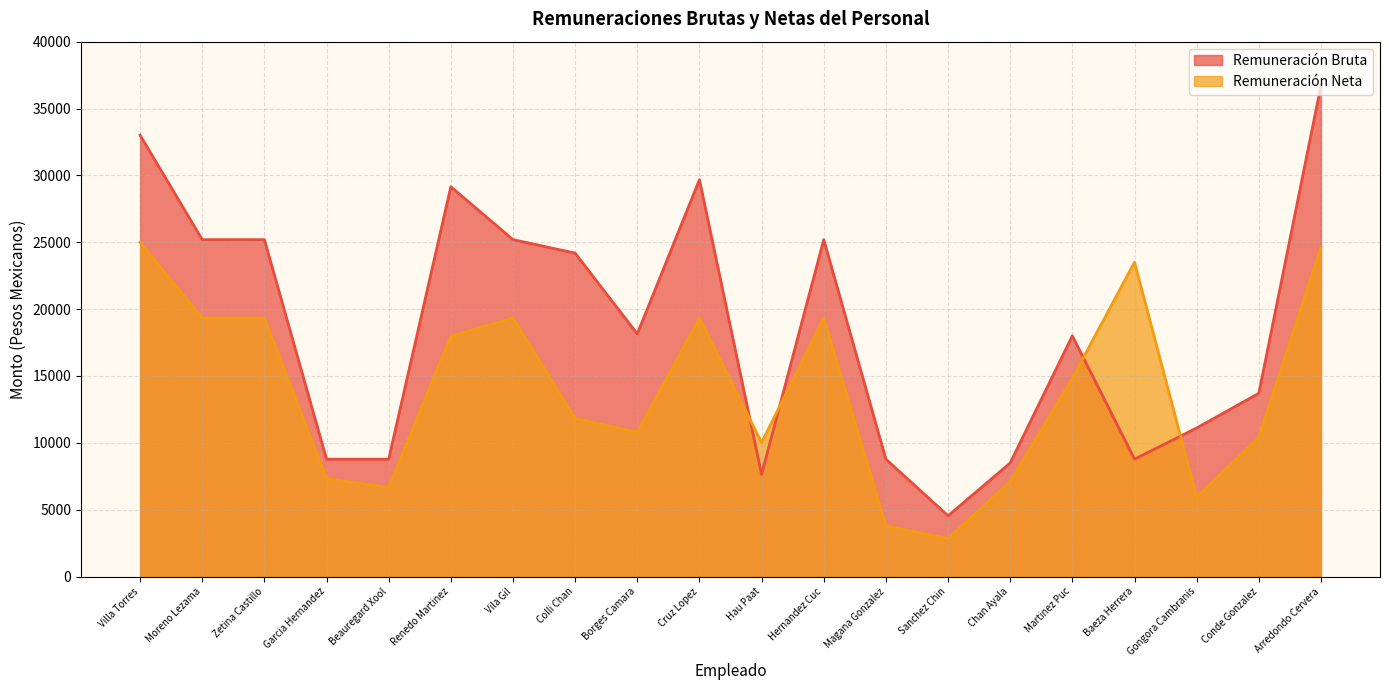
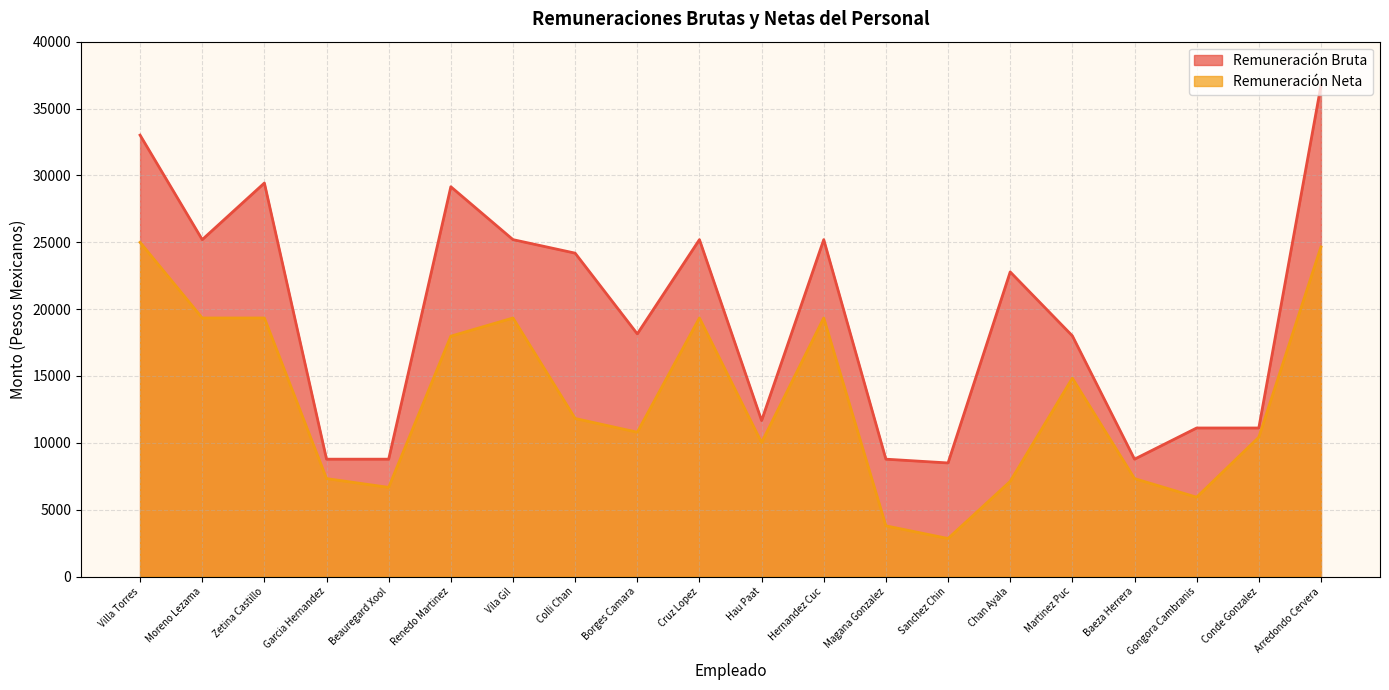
  {
    "Remuneración Bruta": {
      "Villa Torres": 33000,
      "Moreno Lezama": 25200,
-     "Zetina Castillo": 25200,
+     "Zetina Castillo": 29400,
      "Garcia Hernandez": 8800,
      "Beauregard Xool": 8800,
      "Renedo Martinez": 29200,
      "Vila Gil": 25200,
      "Colli Chan": 24200,
      "Borges Camara": 18100,
-     "Cruz Lopez": 29700,
-     "Hau Paat": 7600,
+     "Cruz Lopez": 25200,
+     "Hau Paat": 11700,
      "Hernandez Cuc": 25200,
      "Magana Gonzalez": 8800,
-     "Sanchez Chin": 4500,
-     "Chan Ayala": 8500,
+     "Sanchez Chin": 8500,
+     "Chan Ayala": 22800,
      "Martinez Puc": 18000,
      "Baeza Herrera": 8800,
      "Gongora Cambranis": 11100,
-     "Conde Gonzalez": 13700
+     "Conde Gonzalez": 11100
    },
    "Remuneración Neta": {
      "Villa Torres": 25000,
      "Moreno Lezama": 19300,
      "Zetina Castillo": 19300,
      "Garcia Hernandez": 7300,
      "Beauregard Xool": 6700,
      "Renedo Martinez": 18000,
      "Vila Gil": 19300,
      "Colli Chan": 11800,
      "Borges Camara": 10800,
      "Cruz Lopez": 19300,
      "Hau Paat": 10000,
      "Hernandez Cuc": 19300,
      "Magana Gonzalez": 3800,
      "Sanchez Chin": 2800,
      "Chan Ayala": 7100,
      "Martinez Puc": 14800,
-     "Baeza Herrera": 23500,
+     "Baeza Herrera": 7300,
      "Gongora Cambranis": 5900,
      "Conde Gonzalez": 10400,
      "Arredondo Cervera": 24600
    }
  }
